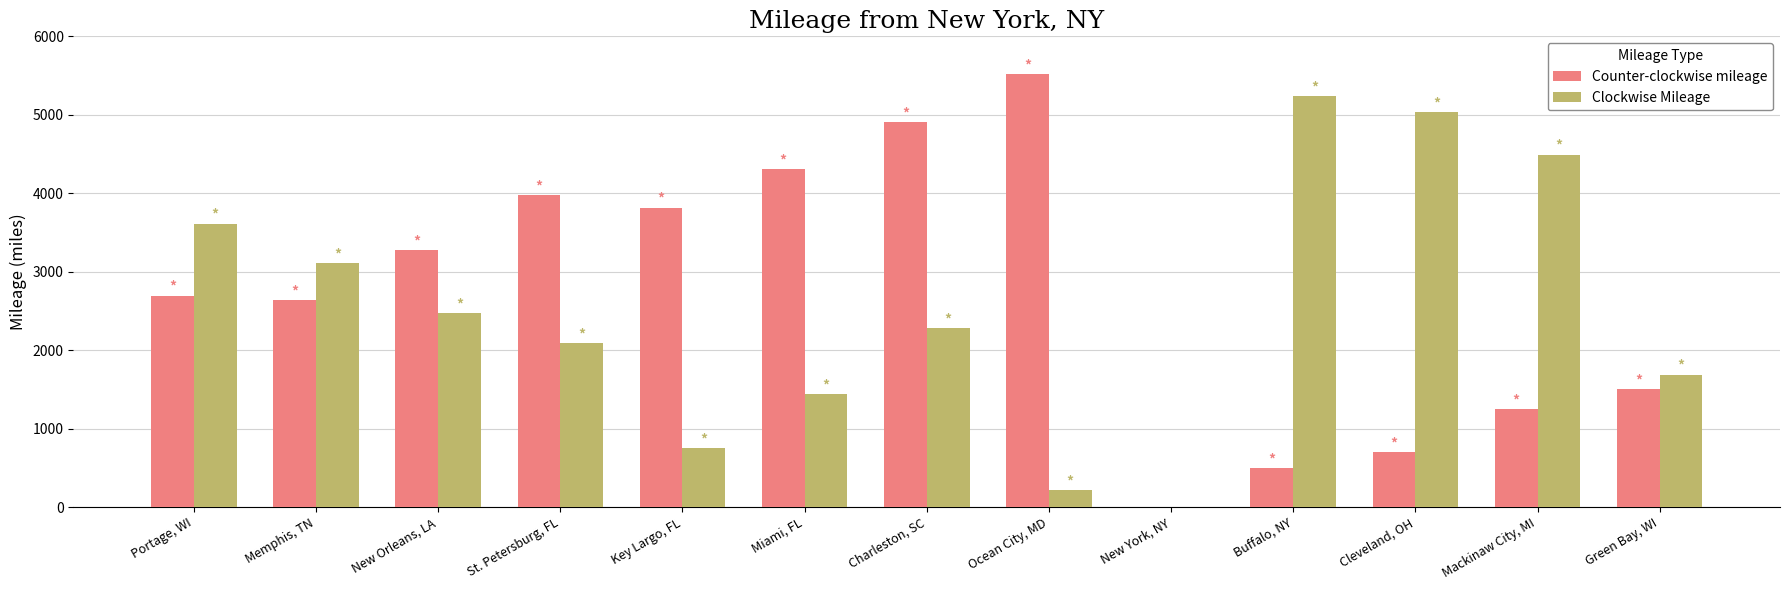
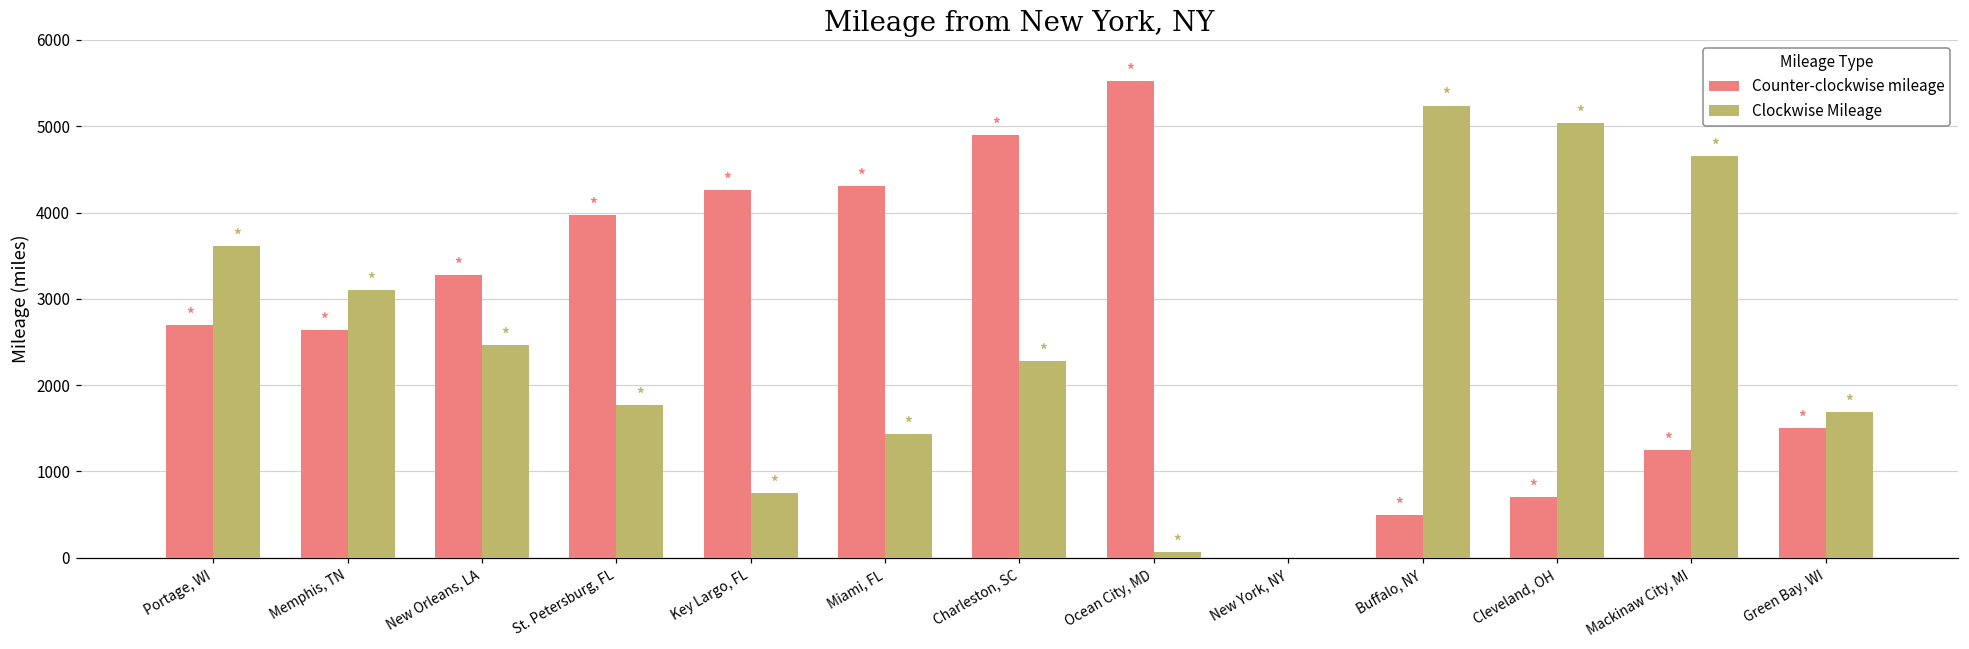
  {
    "Counter-clockwise mileage": {
      "Portage, WI": 2700,
      "Memphis, TN": 2600,
      "New Orleans, LA": 3300,
      "St. Petersburg, FL": 4000,
-     "Key Largo, FL": 3800,
+     "Key Largo, FL": 4300,
      "Miami, FL": 4300,
      "Charleston, SC": 4900,
      "Ocean City, MD": 5500,
      "New York, NY": 0,
      "Buffalo, NY": 500,
      "Cleveland, OH": 700,
      "Mackinaw City, MI": 1200,
      "Green Bay, WI": 1500
    },
    "Clockwise Mileage": {
      "Portage, WI": 3600,
      "Memphis, TN": 3100,
      "New Orleans, LA": 2500,
-     "St. Petersburg, FL": 2100,
+     "St. Petersburg, FL": 1800,
      "Key Largo, FL": 700,
      "Miami, FL": 1400,
      "Charleston, SC": 2300,
-     "Ocean City, MD": 200,
+     "Ocean City, MD": 100,
      "New York, NY": 0,
      "Buffalo, NY": 5200,
      "Cleveland, OH": 5000,
-     "Mackinaw City, MI": 4500,
+     "Mackinaw City, MI": 4700,
      "Green Bay, WI": 1700
    }
  }
